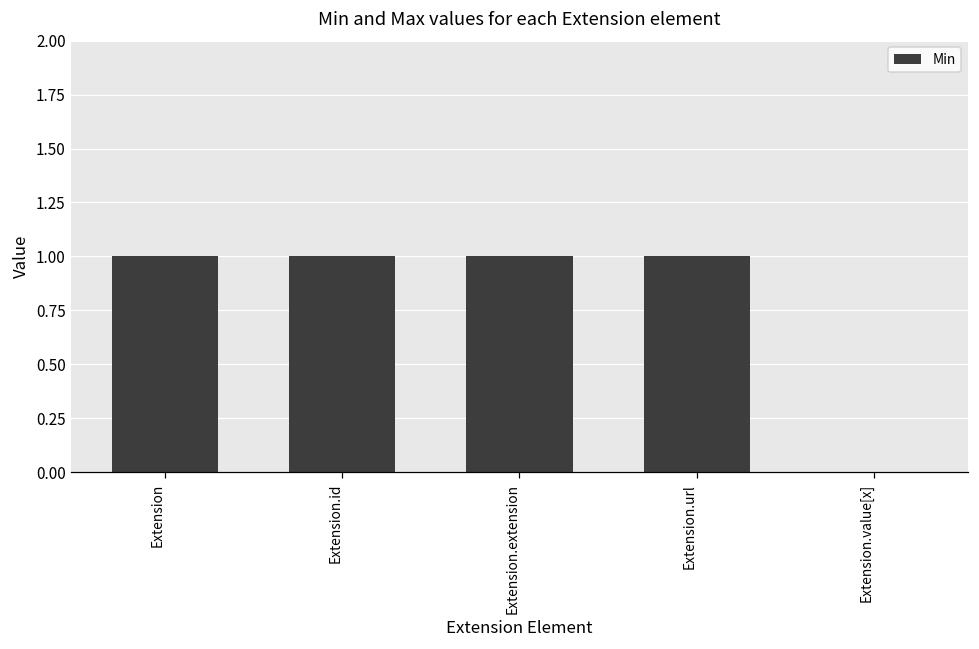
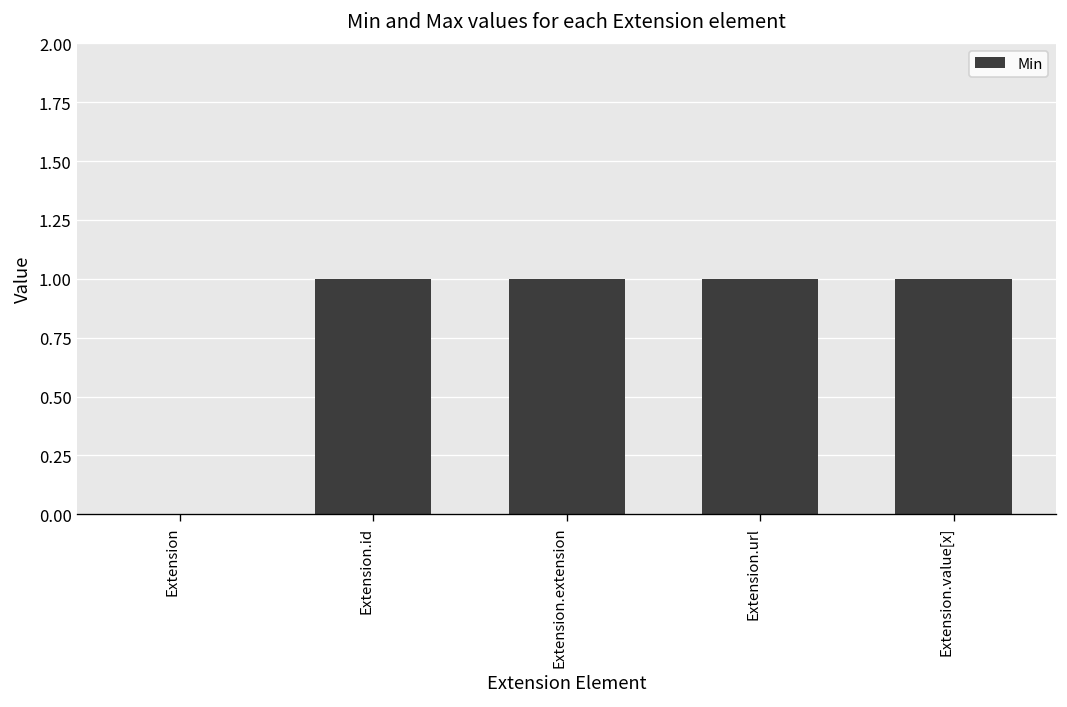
  {
-   "Extension": 1,
+   "Extension": 0,
    "Extension.id": 1,
    "Extension.extension": 1,
    "Extension.url": 1,
-   "Extension.value[x]": 0
+   "Extension.value[x]": 1
  }
